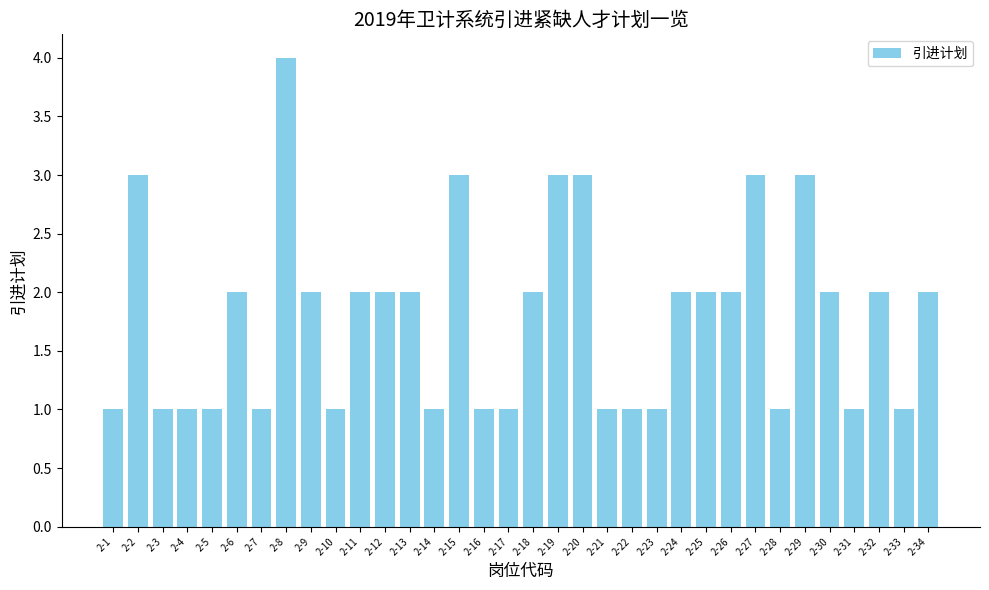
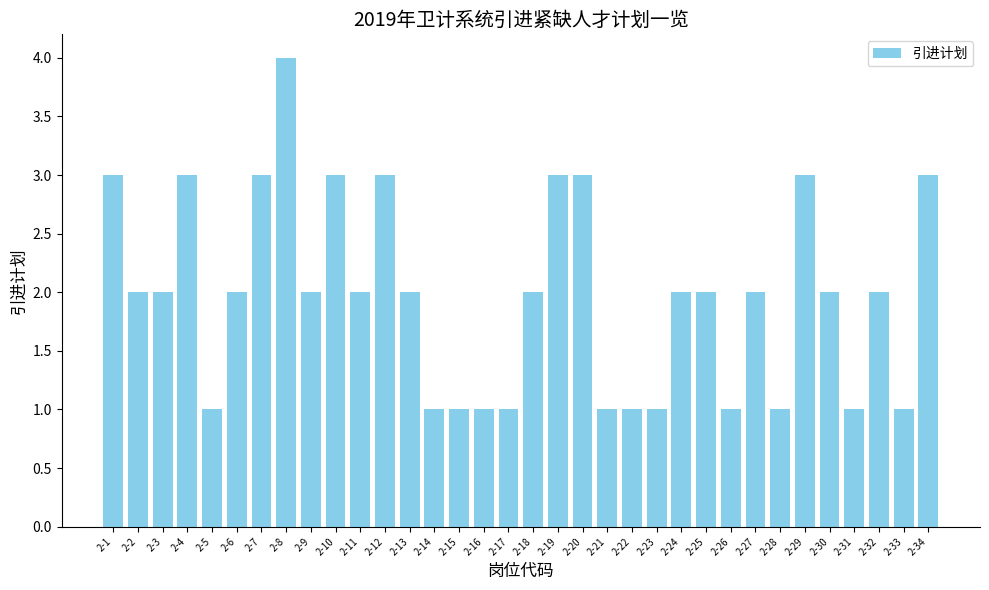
  {
-   "2-1": 1,
-   "2-2": 3,
-   "2-3": 1,
-   "2-4": 1,
+   "2-1": 3,
+   "2-2": 2,
+   "2-3": 2,
+   "2-4": 3,
    "2-5": 1,
    "2-6": 2,
-   "2-7": 1,
+   "2-7": 3,
    "2-8": 4,
    "2-9": 2,
-   "2-10": 1,
+   "2-10": 3,
    "2-11": 2,
-   "2-12": 2,
+   "2-12": 3,
    "2-13": 2,
    "2-14": 1,
-   "2-15": 3,
+   "2-15": 1,
    "2-16": 1,
    "2-17": 1,
    "2-18": 2,
    "2-19": 3,
    "2-20": 3,
    "2-21": 1,
    "2-22": 1,
    "2-23": 1,
    "2-24": 2,
    "2-25": 2,
-   "2-26": 2,
-   "2-27": 3,
+   "2-26": 1,
+   "2-27": 2,
    "2-28": 1,
    "2-29": 3,
    "2-30": 2,
    "2-31": 1,
    "2-32": 2,
    "2-33": 1,
-   "2-34": 2
+   "2-34": 3
  }
